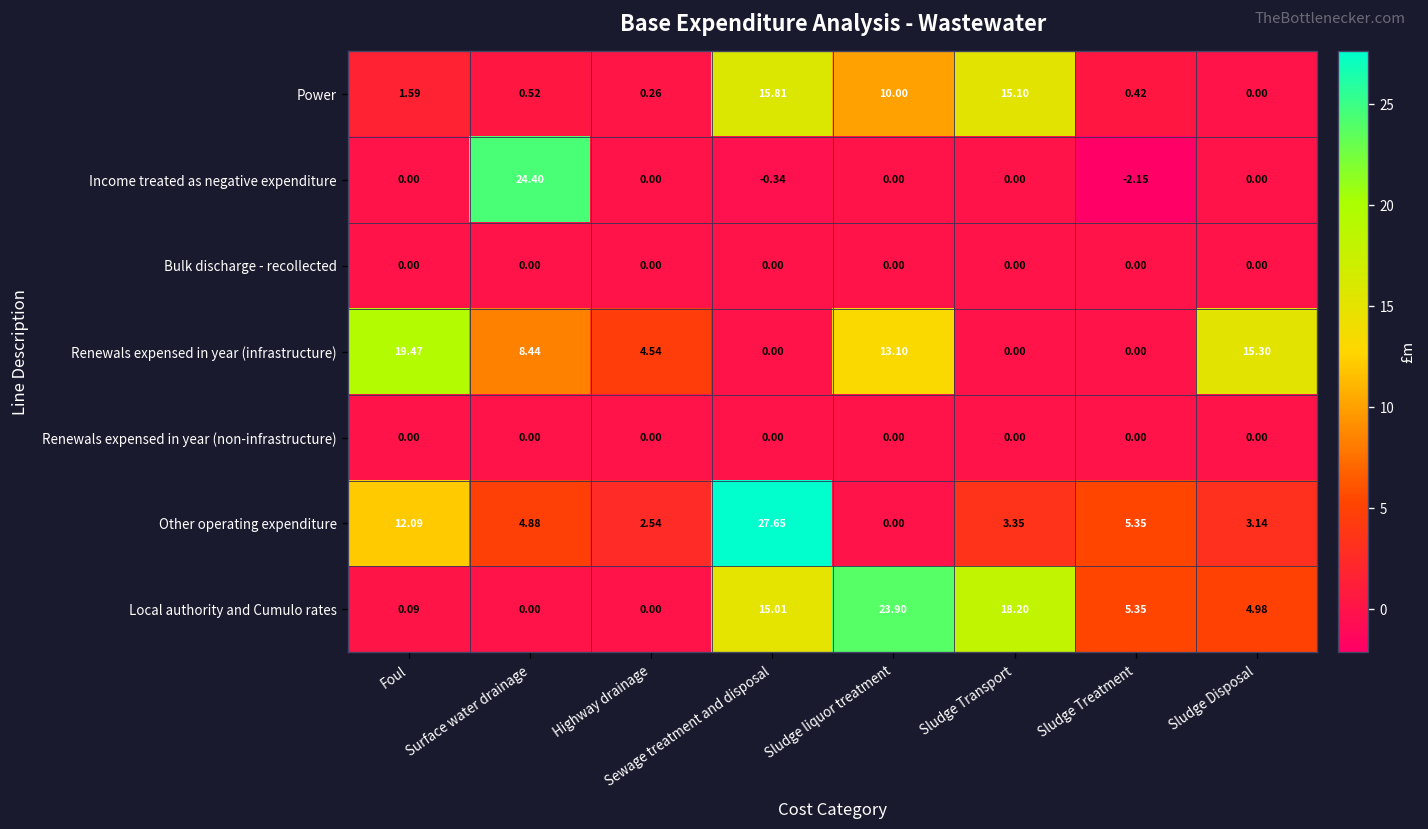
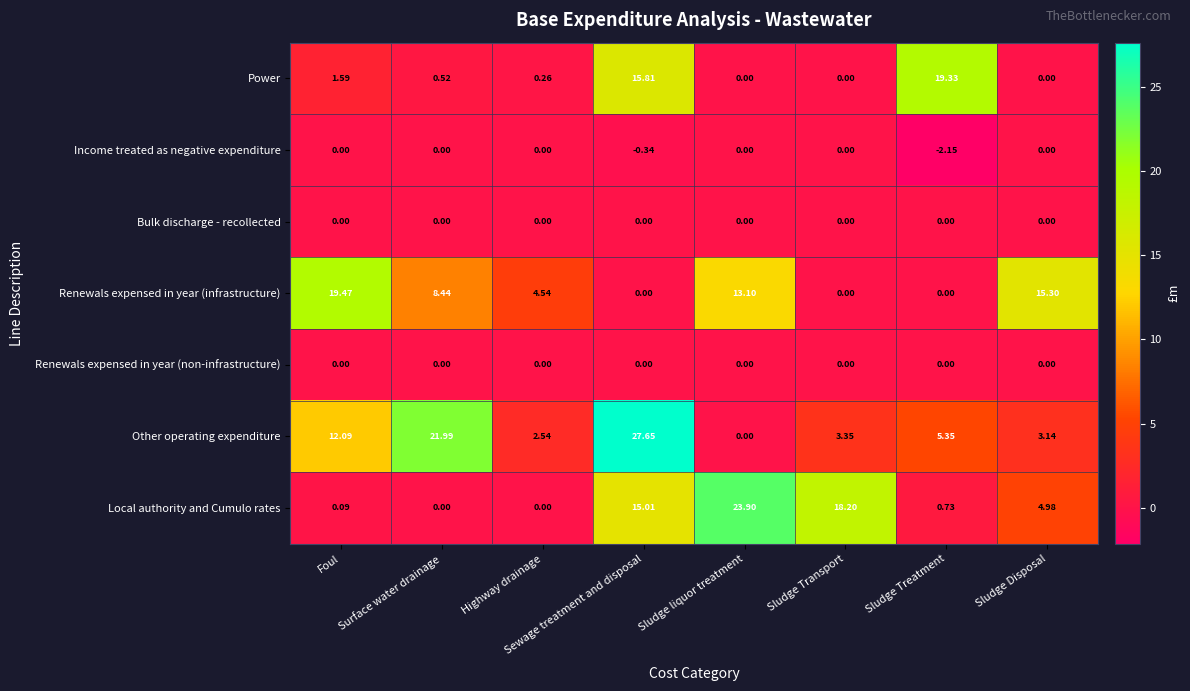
  {
    "Power": {
      "Foul": 1.59,
      "Surface water drainage": 0.52,
      "Highway drainage": 0.26,
      "Sewage treatment and disposal": 15.81,
-     "Sludge liquor treatment": 10.00,
-     "Sludge Transport": 15.10,
-     "Sludge Treatment": 0.42,
+     "Sludge liquor treatment": 0.00,
+     "Sludge Transport": 0.00,
+     "Sludge Treatment": 19.33,
      "Sludge Disposal": 0.00
    },
    "Income treated as negative expenditure": {
      "Foul": 0.00,
-     "Surface water drainage": 24.40,
+     "Surface water drainage": 0.00,
      "Highway drainage": 0.00,
      "Sewage treatment and disposal": -0.34,
      "Sludge liquor treatment": 0.00,
      "Sludge Transport": 0.00,
      "Sludge Treatment": -2.15,
      "Sludge Disposal": 0.00
    },
    "Bulk discharge - recollected": {
      "Foul": 0.00,
      "Surface water drainage": 0.00,
      "Highway drainage": 0.00,
      "Sewage treatment and disposal": 0.00,
      "Sludge liquor treatment": 0.00,
      "Sludge Transport": 0.00,
      "Sludge Treatment": 0.00,
      "Sludge Disposal": 0.00
    },
    "Renewals expensed in year (infrastructure)": {
      "Foul": 19.47,
      "Surface water drainage": 8.44,
      "Highway drainage": 4.54,
      "Sewage treatment and disposal": 0.00,
      "Sludge liquor treatment": 13.10,
      "Sludge Transport": 0.00,
      "Sludge Treatment": 0.00,
      "Sludge Disposal": 15.30
    },
    "Renewals expensed in year (non-infrastructure)": {
      "Foul": 0.00,
      "Surface water drainage": 0.00,
      "Highway drainage": 0.00,
      "Sewage treatment and disposal": 0.00,
      "Sludge liquor treatment": 0.00,
      "Sludge Transport": 0.00,
      "Sludge Treatment": 0.00,
      "Sludge Disposal": 0.00
    },
    "Other operating expenditure": {
      "Foul": 12.09,
-     "Surface water drainage": 4.88,
+     "Surface water drainage": 21.99,
      "Highway drainage": 2.54,
      "Sewage treatment and disposal": 27.65,
      "Sludge liquor treatment": 0.00,
      "Sludge Transport": 3.35,
      "Sludge Treatment": 5.35,
      "Sludge Disposal": 3.14
    },
    "Local authority and Cumulo rates": {
      "Foul": 0.09,
      "Surface water drainage": 0.00,
      "Highway drainage": 0.00,
      "Sewage treatment and disposal": 15.01,
      "Sludge liquor treatment": 23.90,
      "Sludge Transport": 18.20,
-     "Sludge Treatment": 5.35,
+     "Sludge Treatment": 0.73,
      "Sludge Disposal": 4.98
    }
  }
